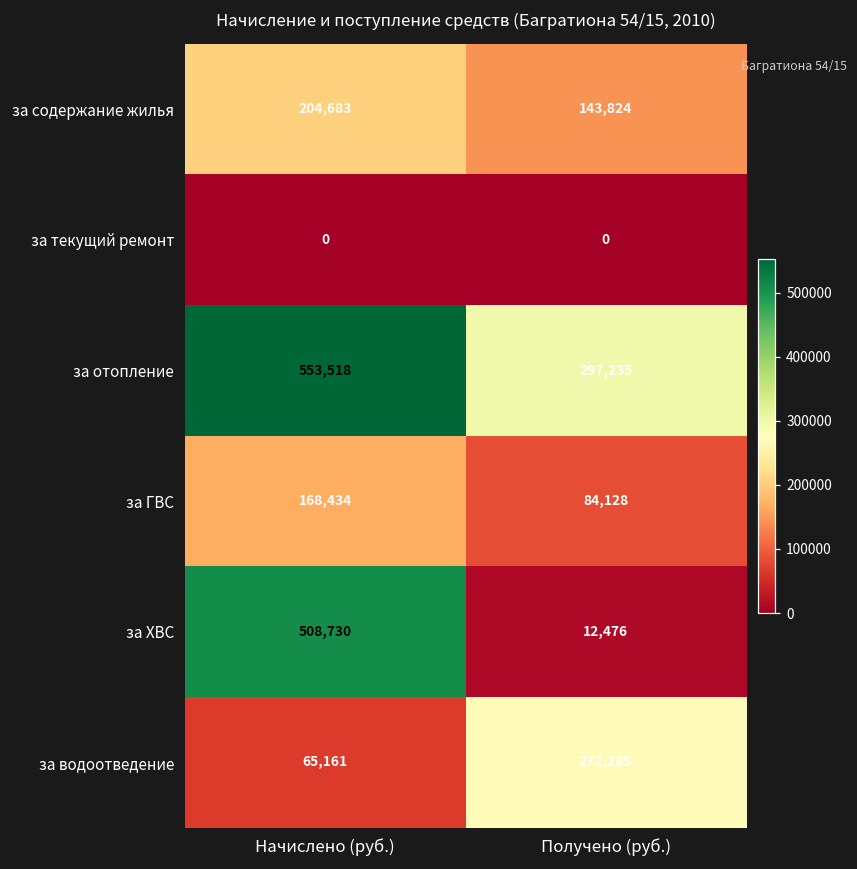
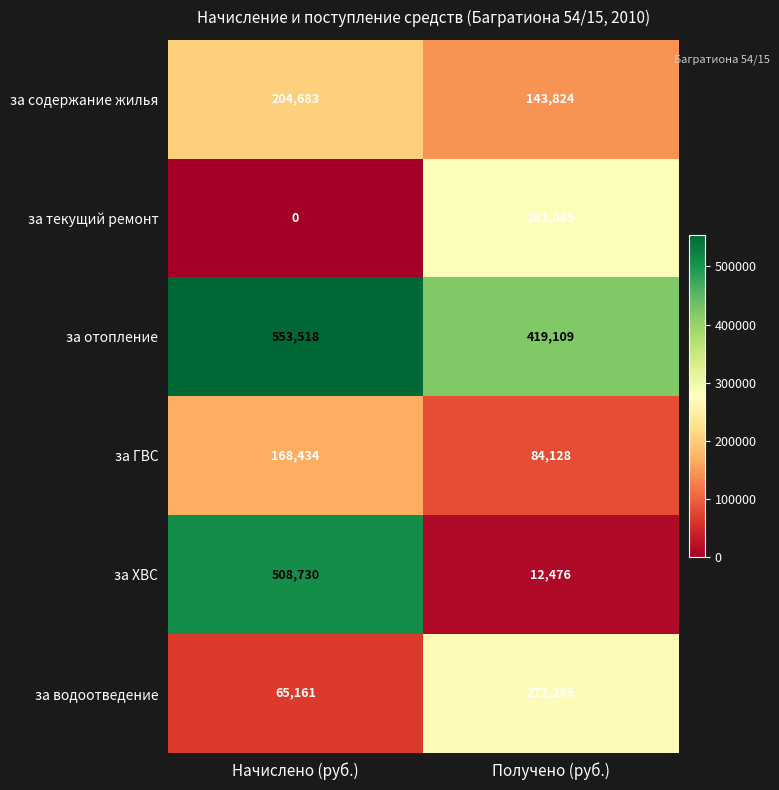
  {
    "за содержание жилья": {
      "Начислено (руб.)": "204,683",
      "Получено (руб.)": "143,824"
    },
    "за текущий ремонт": {
      "Начислено (руб.)": "0",
-     "Получено (руб.)": "0"
+     "Получено (руб.)": "281,089"
    },
    "за отопление": {
      "Начислено (руб.)": "553,518",
-     "Получено (руб.)": "297,235"
+     "Получено (руб.)": "419,109"
    },
    "за ГВС": {
      "Начислено (руб.)": "168,434",
      "Получено (руб.)": "84,128"
    },
    "за ХВС": {
      "Начислено (руб.)": "508,730",
      "Получено (руб.)": "12,476"
    },
    "за водоотведение": {
      "Начислено (руб.)": "65,161",
      "Получено (руб.)": "272,285"
    }
  }
